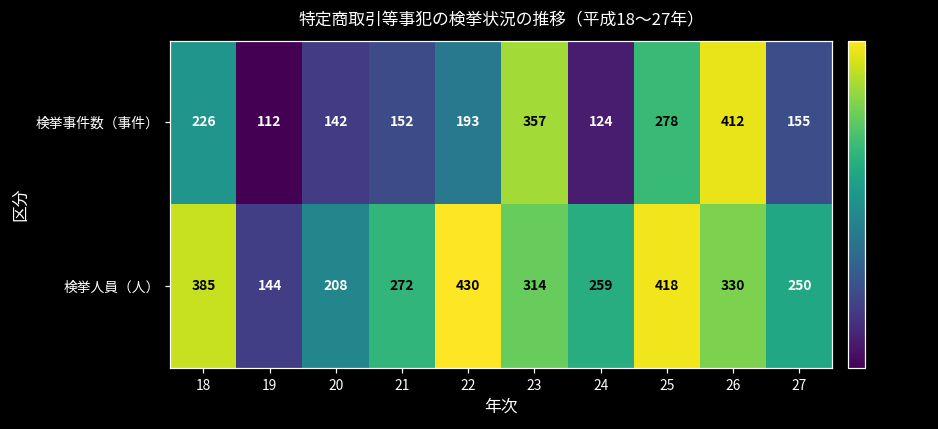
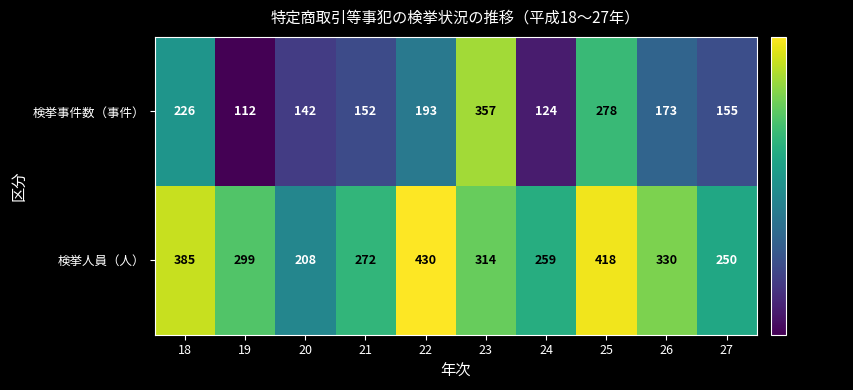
  {
    "検挙事件数（事件）": {
      "18": 226,
      "19": 112,
      "20": 142,
      "21": 152,
      "22": 193,
      "23": 357,
      "24": 124,
      "25": 278,
-     "26": 412,
+     "26": 173,
      "27": 155
    },
    "検挙人員（人）": {
      "18": 385,
-     "19": 144,
+     "19": 299,
      "20": 208,
      "21": 272,
      "22": 430,
      "23": 314,
      "24": 259,
      "25": 418,
      "26": 330,
      "27": 250
    }
  }
